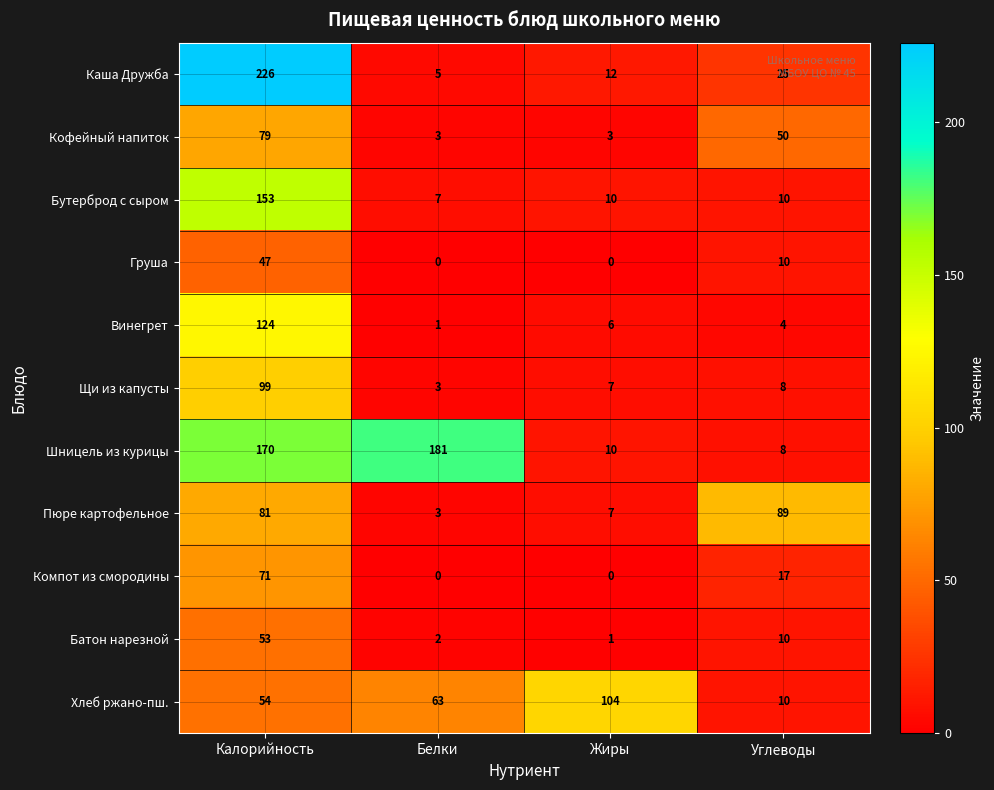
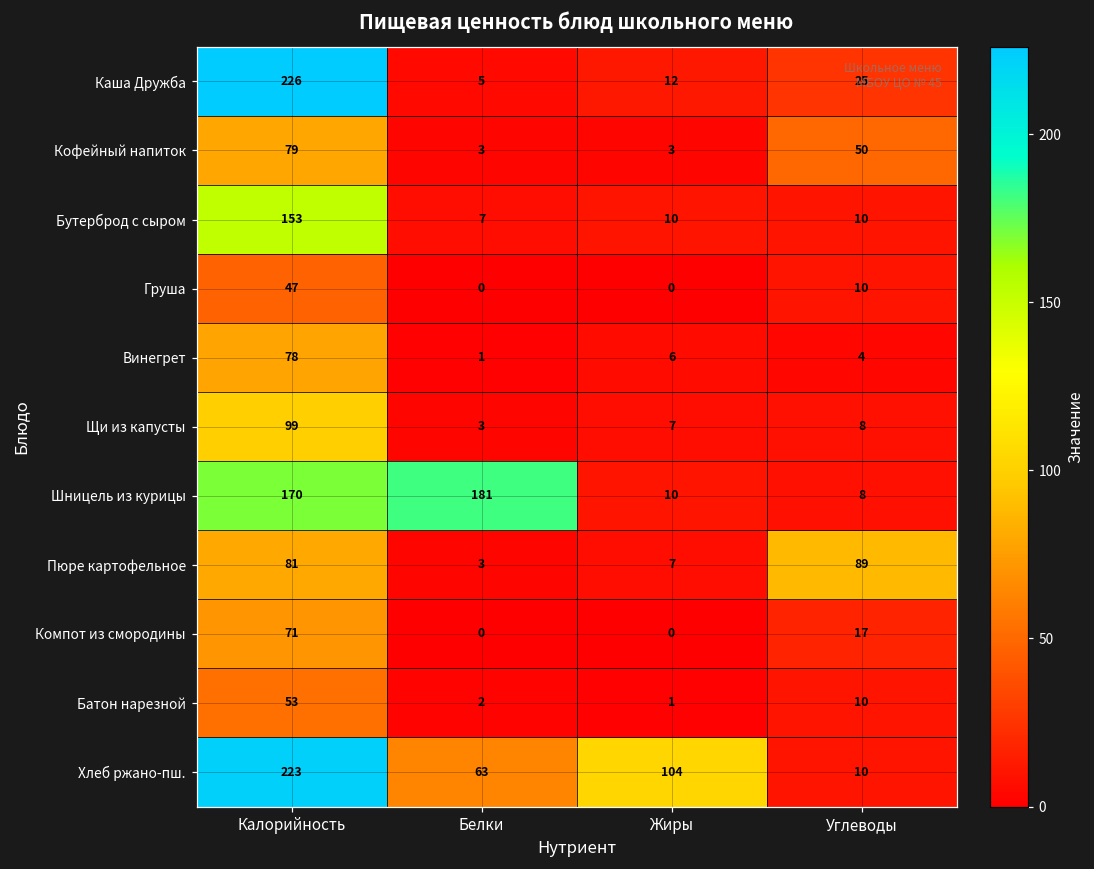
  {
    "Каша Дружба": {
      "Калорийность": 226,
      "Белки": 5,
      "Жиры": 12,
      "Углеводы": 45
    },
    "Кофейный напиток": {
      "Калорийность": 79,
      "Белки": 3,
      "Жиры": 3,
      "Углеводы": 50
    },
    "Бутерброд с сыром": {
      "Калорийность": 153,
      "Белки": 7,
      "Жиры": 10,
      "Углеводы": 10
    },
    "Груша": {
      "Калорийность": 47,
      "Белки": 0,
      "Жиры": 0,
      "Углеводы": 10
    },
    "Винегрет": {
-     "Калорийность": 124,
+     "Калорийность": 78,
      "Белки": 1,
      "Жиры": 6,
      "Углеводы": 4
    },
    "Щи из капусты": {
      "Калорийность": 99,
      "Белки": 3,
      "Жиры": 7,
      "Углеводы": 8
    },
    "Шницель из курицы": {
      "Калорийность": 170,
      "Белки": 181,
      "Жиры": 10,
      "Углеводы": 8
    },
    "Пюре картофельное": {
      "Калорийность": 81,
      "Белки": 3,
      "Жиры": 7,
      "Углеводы": 89
    },
    "Компот из смородины": {
      "Калорийность": 71,
      "Белки": 0,
      "Жиры": 0,
      "Углеводы": 17
    },
    "Батон нарезной": {
      "Калорийность": 53,
      "Белки": 2,
      "Жиры": 1,
      "Углеводы": 10
    },
    "Хлеб ржано-пш.": {
-     "Калорийность": 54,
+     "Калорийность": 223,
      "Белки": 63,
      "Жиры": 104,
      "Углеводы": 10
    }
  }
